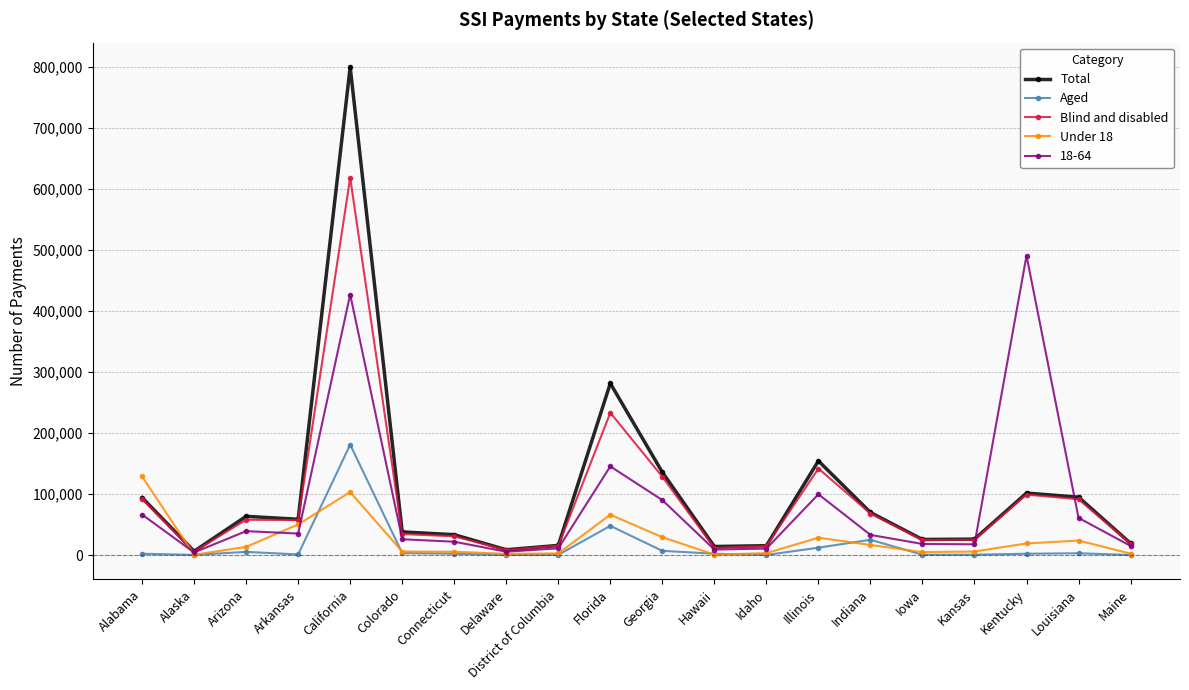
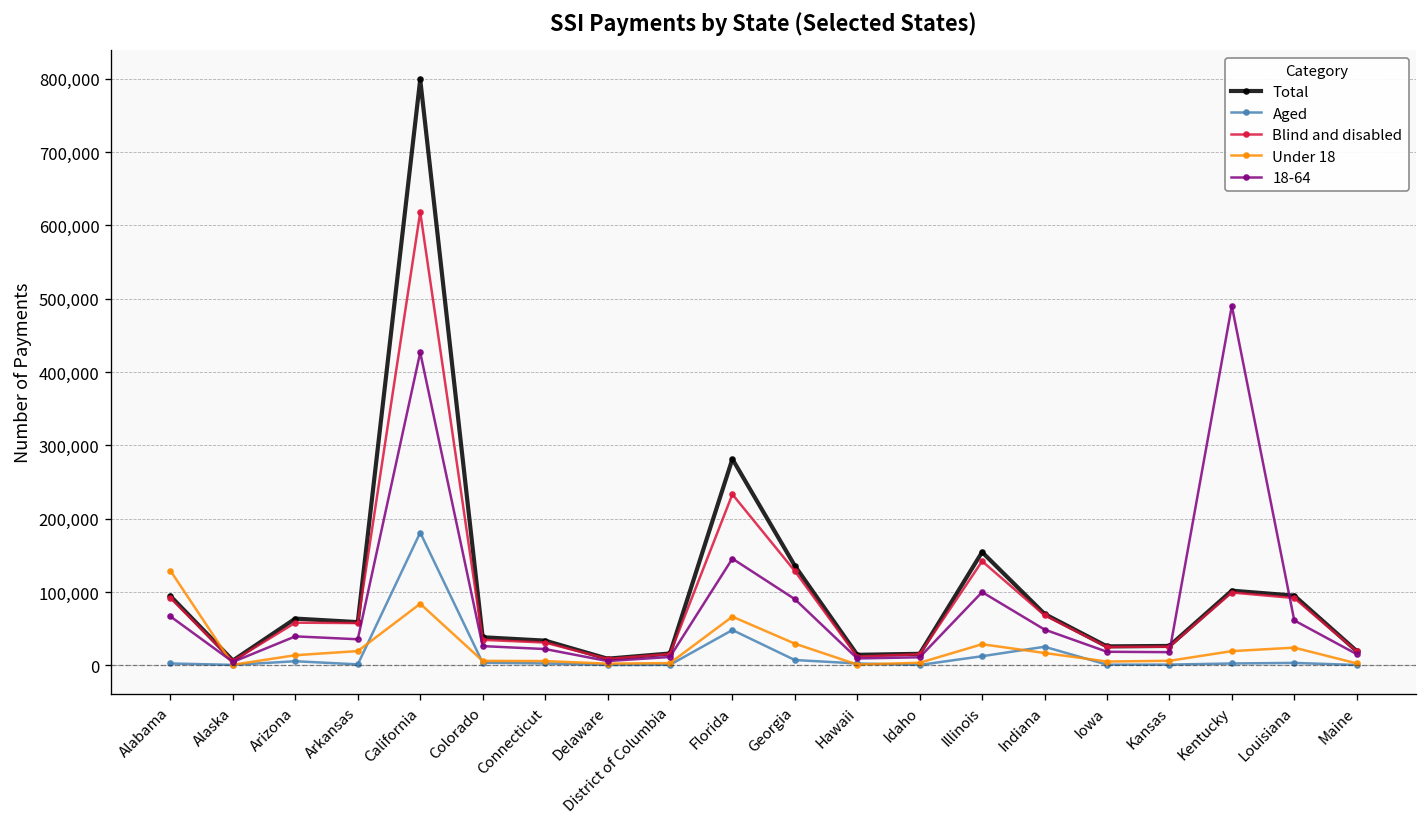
  {
    "Total": {
      "Arizona": "60,000",
      "California": "800,000",
      "Florida": "280,000",
      "Georgia": "140,000",
      "Illinois": "150,000"
    },
    "Aged": {
      "Alabama": "0",
      "Arizona": "10,000",
      "Arkansas": "0",
      "California": "180,000",
      "Florida": "50,000",
      "Georgia": "10,000",
      "Illinois": "10,000",
      "Indiana": "30,000",
      "Iowa": "0",
      "Kansas": "0",
      "Kentucky": "0",
      "Louisiana": "0"
    },
    "Blind and disabled": {
      "Arizona": "60,000",
      "California": "620,000",
      "Florida": "230,000",
      "Georgia": "130,000",
      "Illinois": "140,000"
    },
    "Under 18": {
      "Alabama": "130,000",
      "Arizona": "10,000",
-     "Arkansas": "50,000",
-     "California": "100,000",
+     "Arkansas": "20,000",
+     "California": "80,000",
      "Florida": "70,000",
      "Georgia": "30,000",
      "Illinois": "30,000",
      "Indiana": "20,000",
      "Iowa": "10,000",
      "Kansas": "10,000",
      "Kentucky": "20,000",
      "Louisiana": "20,000"
    },
    "18-64": {
      "Alabama": "70,000",
      "Arizona": "40,000",
      "Arkansas": "40,000",
      "California": "430,000",
      "Colorado": "30,000",
      "Connecticut": "20,000",
      "Florida": "150,000",
      "Georgia": "90,000",
      "Idaho": "10,000",
      "Illinois": "100,000",
-     "Indiana": "30,000",
+     "Indiana": "50,000",
      "Iowa": "20,000",
      "Kansas": "20,000",
      "Kentucky": "490,000",
      "Louisiana": "60,000"
    }
  }
